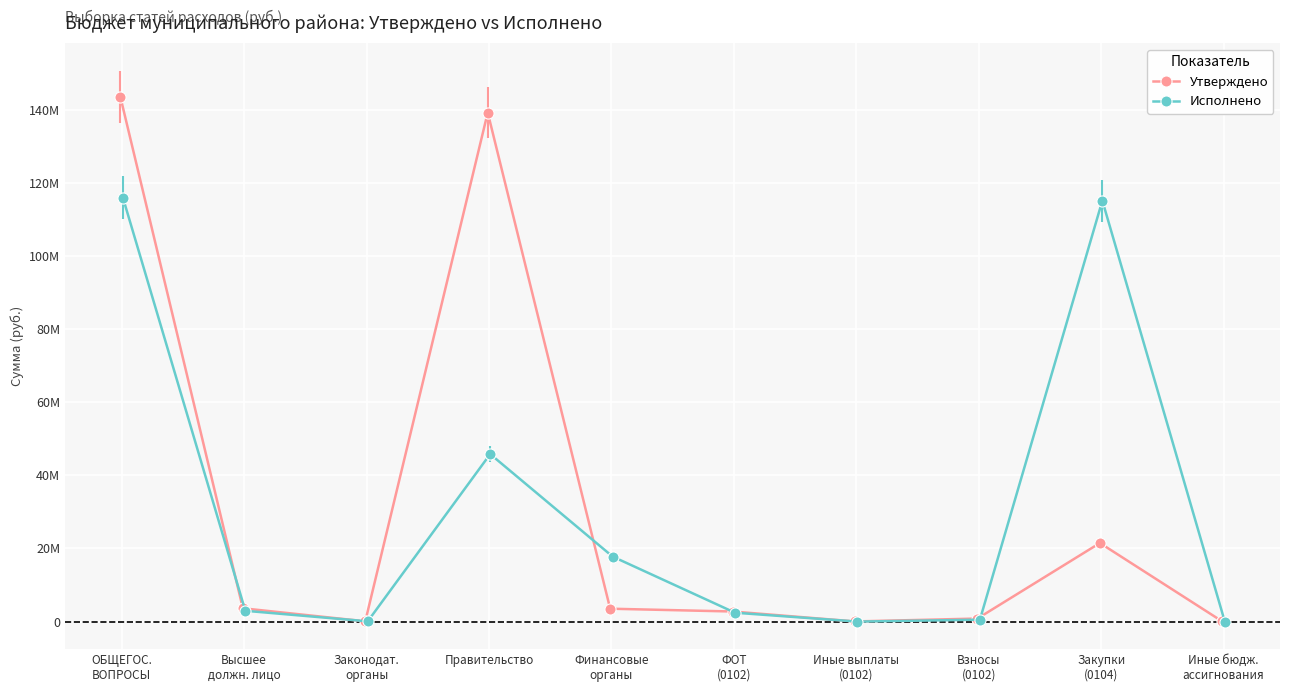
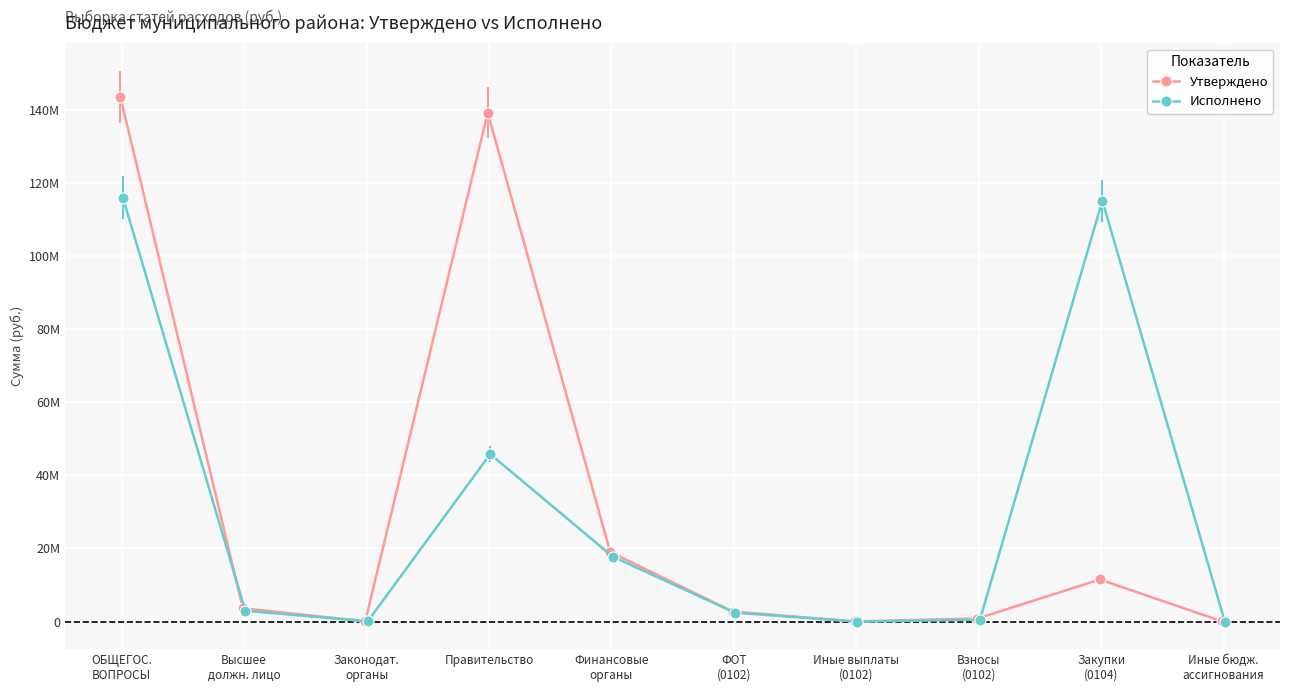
  {
    "Утверждено": {
      "ОБЩЕГОС. ВОПРОСЫ": 143000000,
      "Высшее должн. лицо": 4000000,
      "Правительство": 139000000,
-     "Финансовые органы": 4000000,
+     "Финансовые органы": 19000000,
      "ФОТ (0102)": 3000000,
      "Иные выплаты (0102)": 0,
      "Взносы (0102)": 1000000,
-     "Закупки (0104)": 21000000
+     "Закупки (0104)": 12000000
    },
    "Исполнено": {
      "ОБЩЕГОС. ВОПРОСЫ": 116000000,
      "Высшее должн. лицо": 3000000,
      "Правительство": 46000000,
      "Финансовые органы": 18000000,
      "ФОТ (0102)": 2000000,
      "Иные выплаты (0102)": 0,
      "Взносы (0102)": 1000000,
      "Закупки (0104)": 115000000
    }
  }
